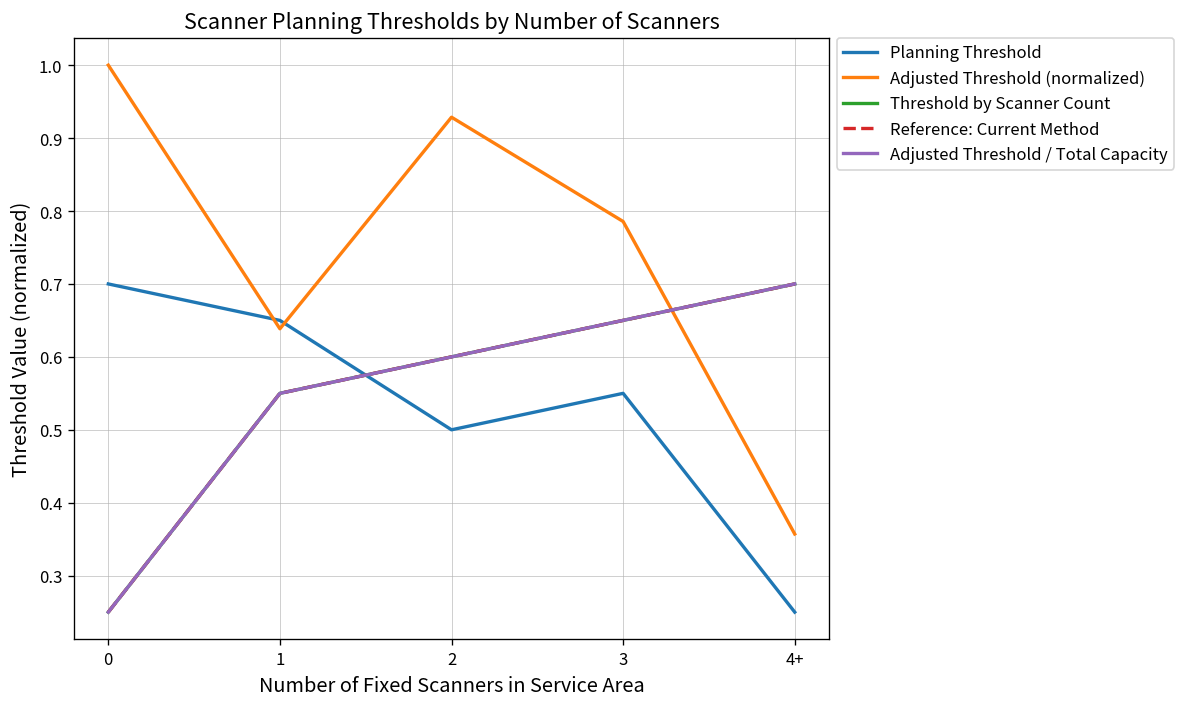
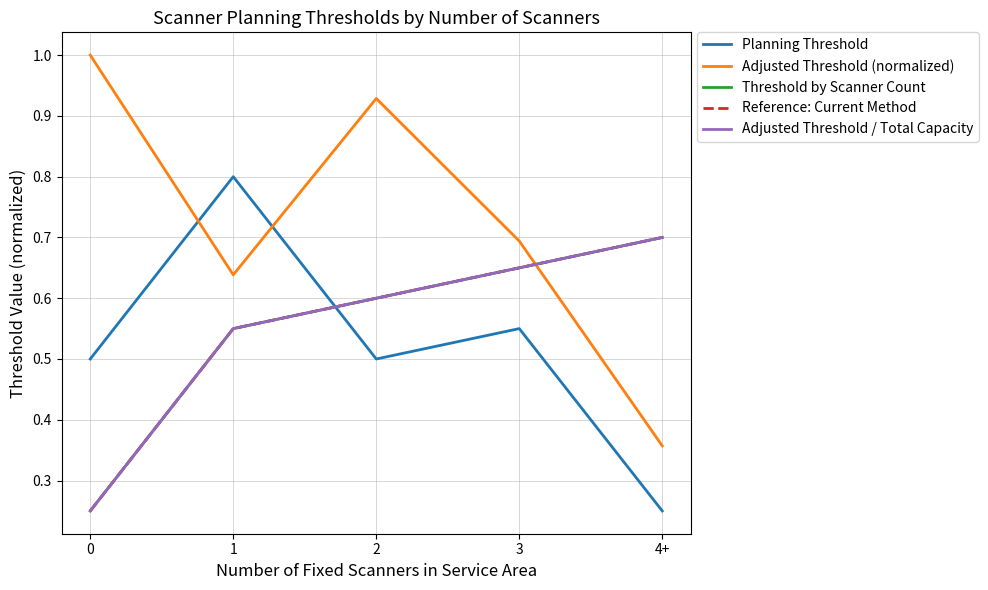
  {
    "Planning Threshold": {
-     "0": 0.7,
-     "1": 0.65,
+     "0": 0.5,
+     "1": 0.80,
      "2": 0.50,
      "3": 0.55,
      "4+": 0.25
    },
    "Adjusted Threshold (normalized)": {
      "0": 1.00,
      "1": 0.64,
      "2": 0.93,
-     "3": 0.79,
+     "3": 0.69,
      "4+": 0.36
    },
    "Adjusted Threshold / Total Capacity": {
      "0": 0.25,
      "1": 0.55,
      "2": 0.60,
      "3": 0.65,
      "4+": 0.70
    }
  }
